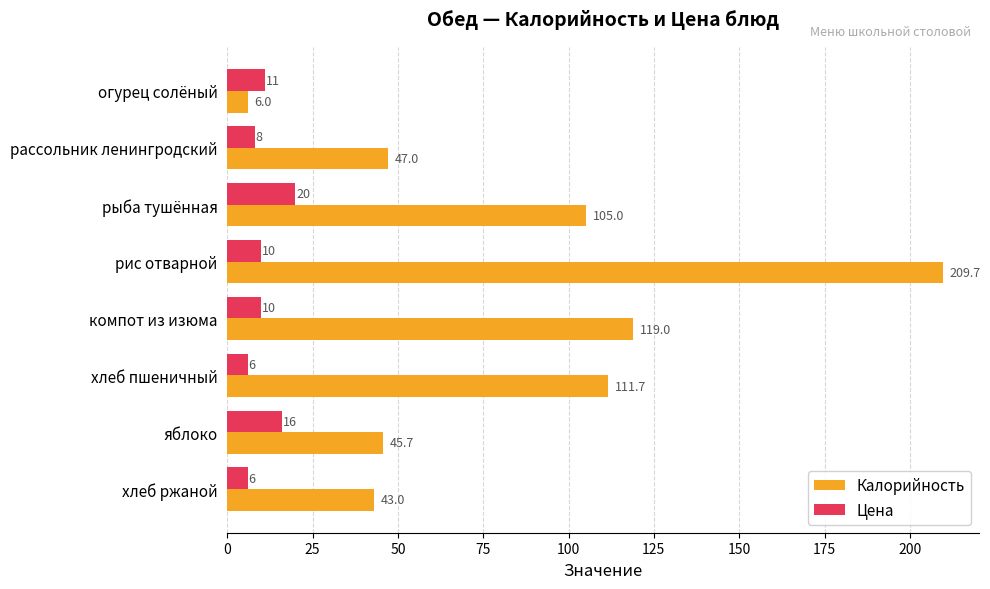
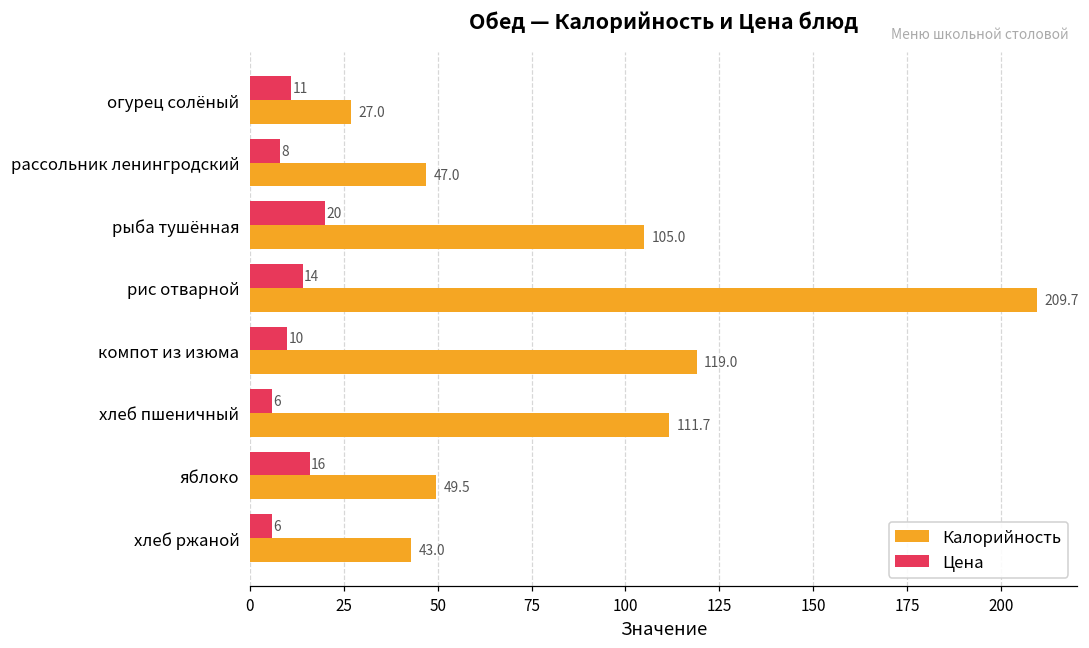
  {
    "Калорийность": {
-     "огурец солёный": 6.0,
+     "огурец солёный": 27.0,
      "рассольник ленингродский": 47.0,
      "рыба тушённая": 105.0,
      "рис отварной": 209.7,
      "компот из изюма": 119.0,
      "хлеб пшеничный": 111.7,
-     "яблоко": 45.7,
+     "яблоко": 49.5,
      "хлеб ржаной": 43.0
    },
    "Цена": {
      "огурец солёный": 11,
      "рассольник ленингродский": 8,
      "рыба тушённая": 20,
-     "рис отварной": 10,
+     "рис отварной": 14,
      "компот из изюма": 10,
      "хлеб пшеничный": 6,
      "яблоко": 16,
      "хлеб ржаной": 6
    }
  }
